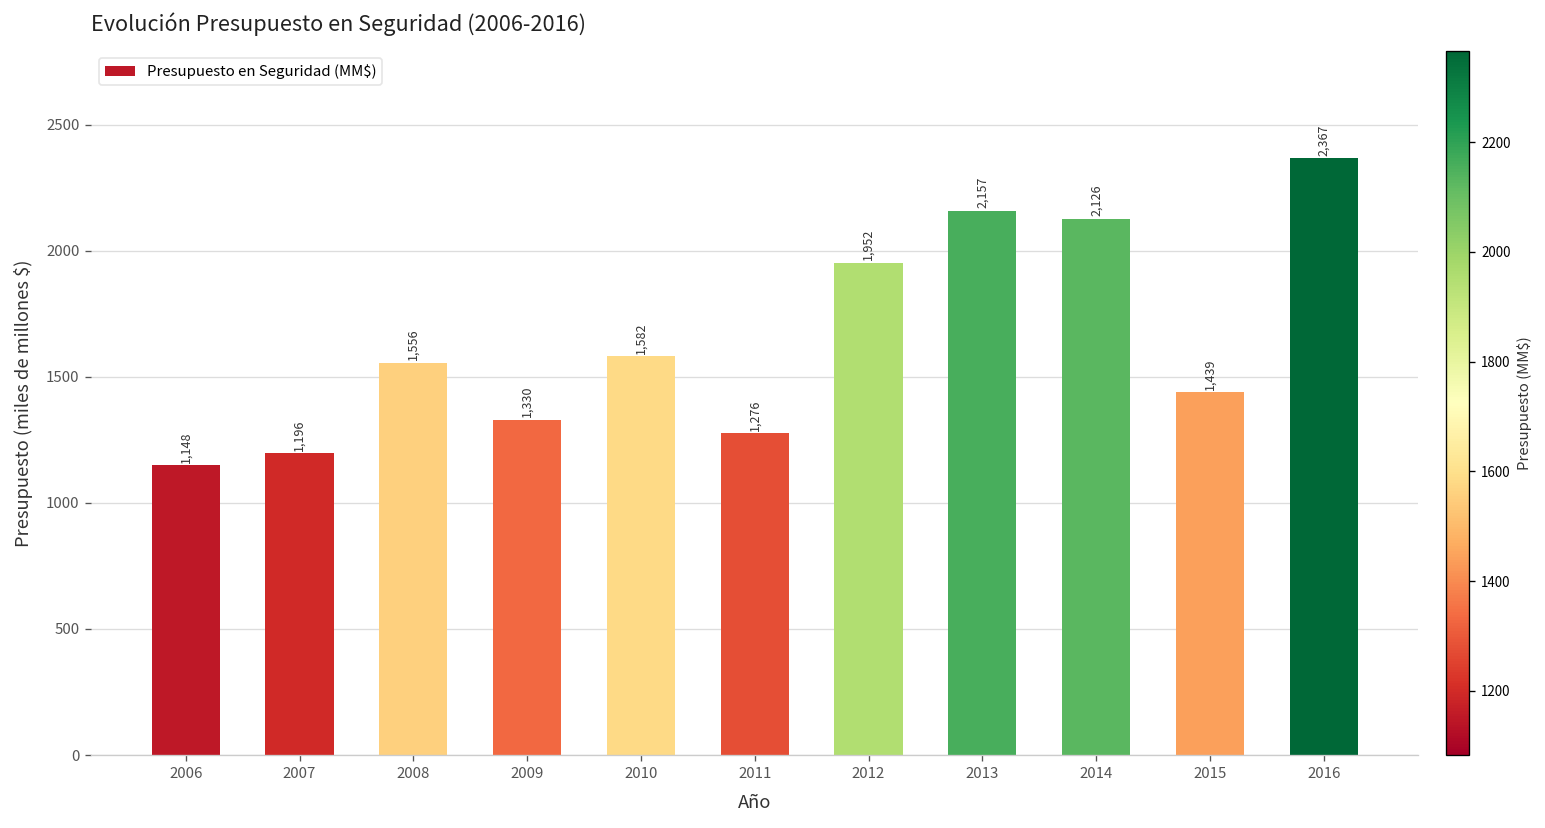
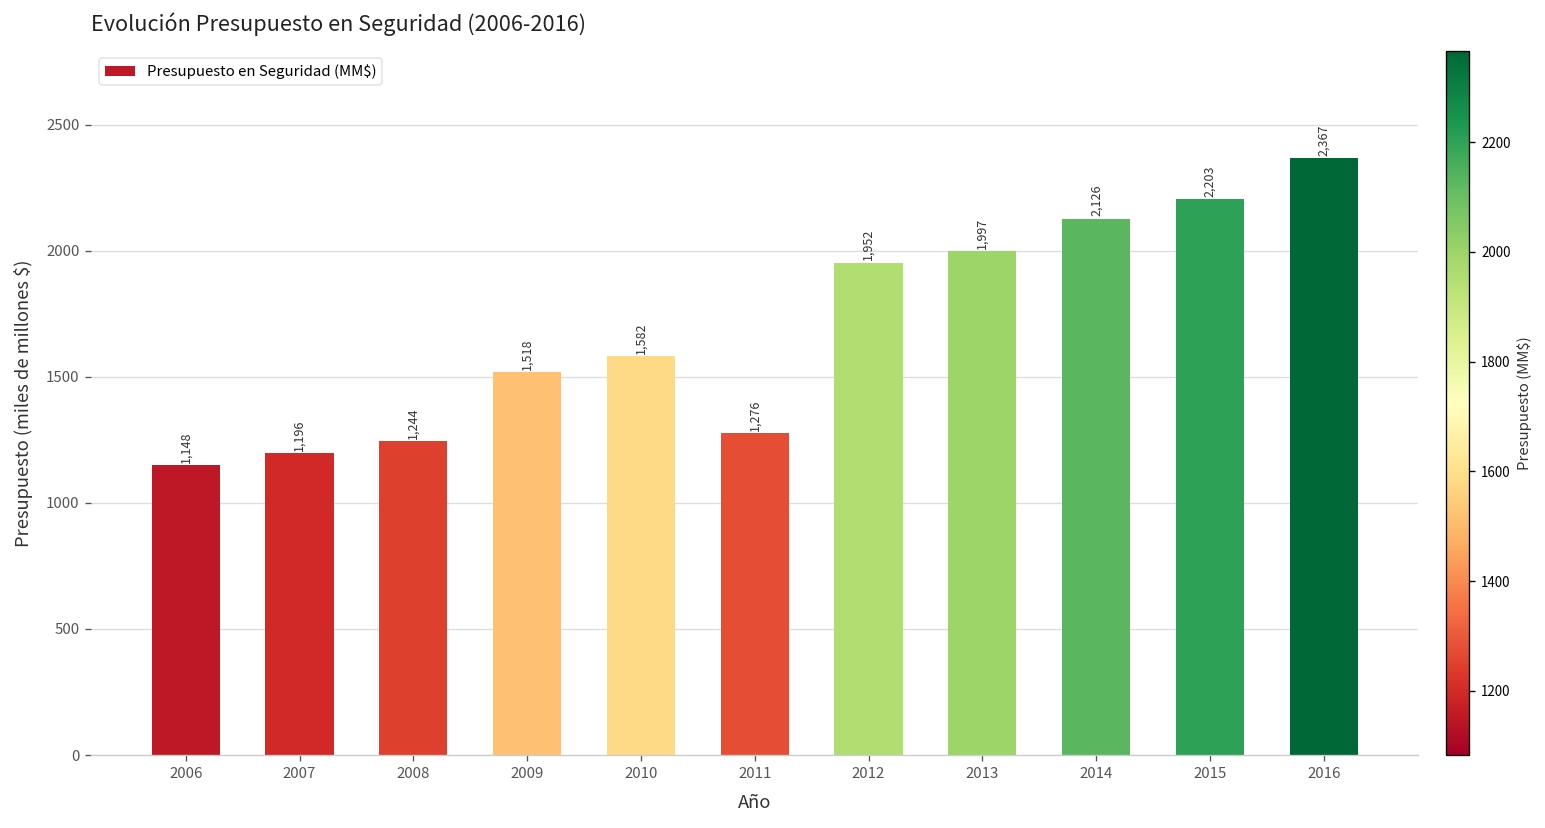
  {
    "2006": "1,148",
    "2007": "1,196",
-   "2008": "1,556",
-   "2009": "1,330",
+   "2008": "1,244",
+   "2009": "1,518",
    "2010": "1,582",
    "2011": "1,276",
    "2012": "1,952",
-   "2013": "2,157",
+   "2013": "1,997",
    "2014": "2,126",
-   "2015": "1,439",
+   "2015": "2,203",
    "2016": "2,367"
  }
